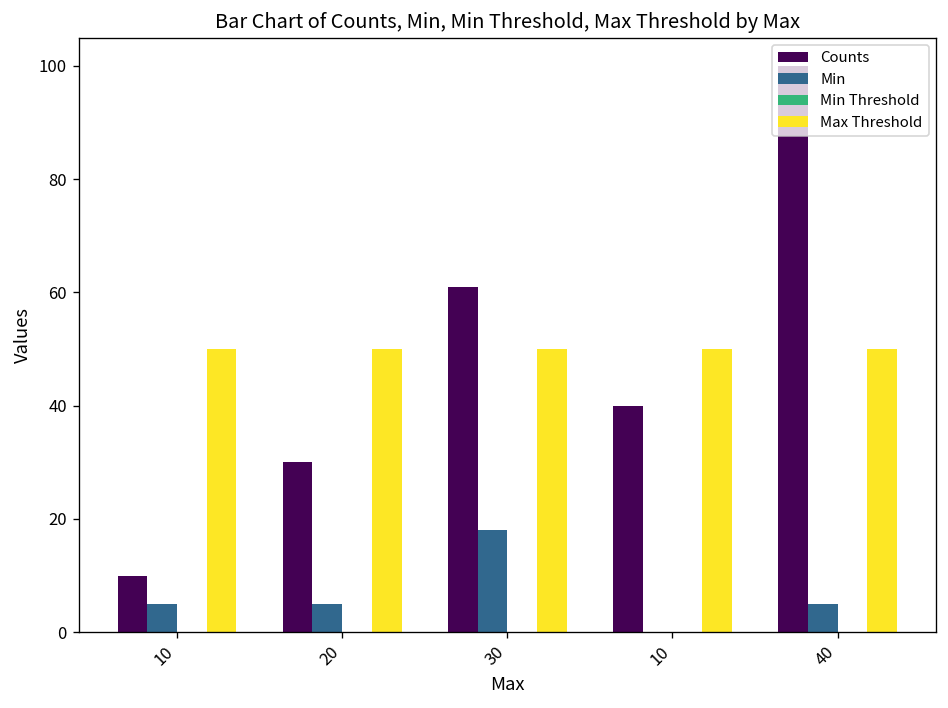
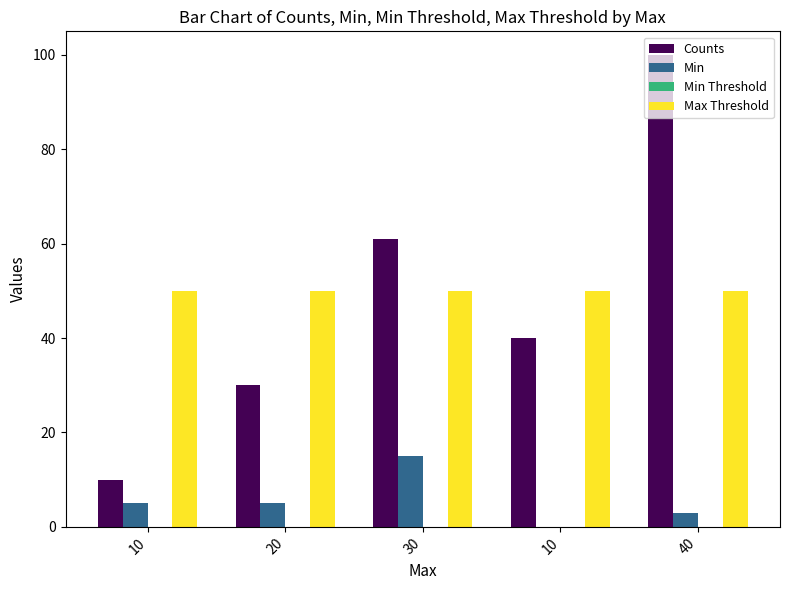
  {
    "Counts": {
      "20": 30,
      "30": 61
    },
    "Min": {
      "20": 5,
-     "30": 18,
-     "40": 5
+     "30": 15,
+     "40": 3
    },
    "Min Threshold": {
      "20": 0,
      "30": 0,
      "40": 0
    },
    "Max Threshold": {
      "20": 50,
      "30": 50,
      "40": 50
    }
  }
